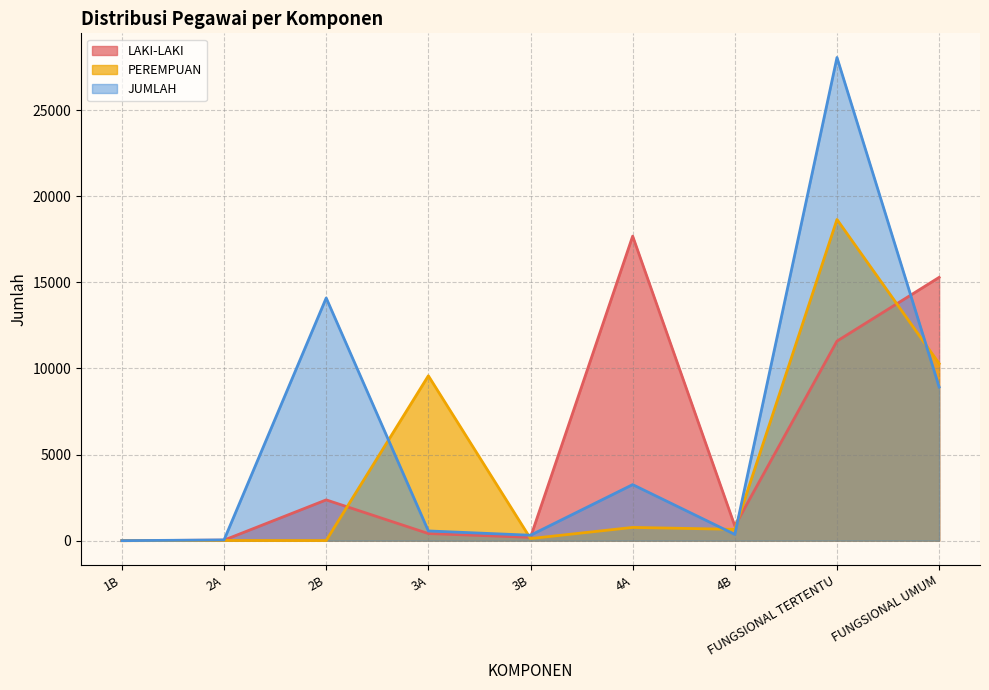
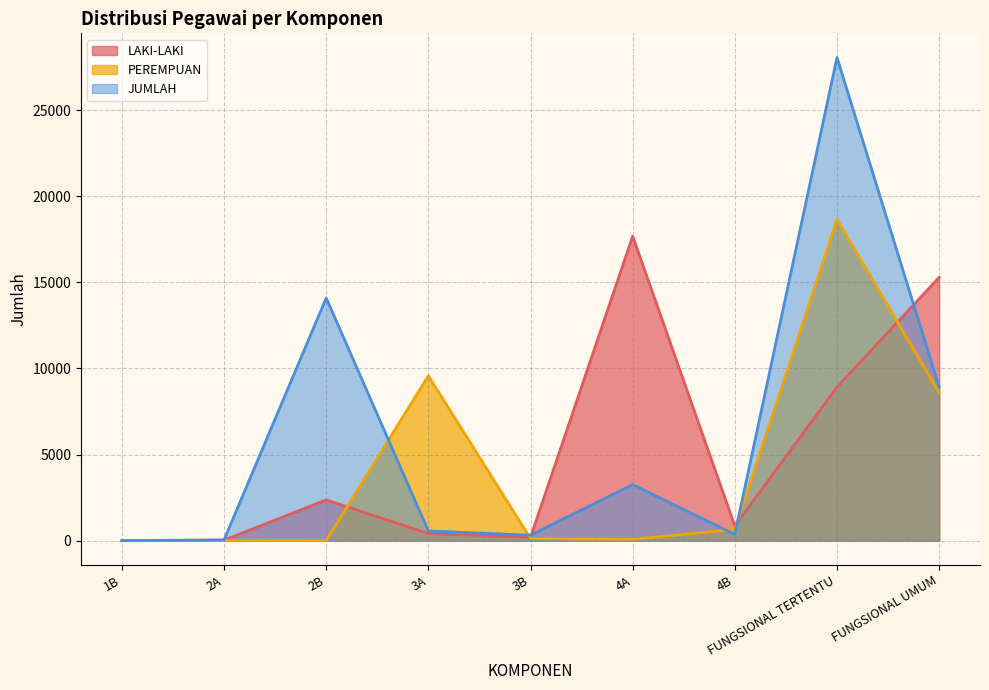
  {
    "LAKI-LAKI": {
      "2B": 2400,
      "3A": 400,
      "4A": 17700,
      "4B": 900,
-     "FUNGSIONAL TERTENTU": 11600,
+     "FUNGSIONAL TERTENTU": 8900,
      "FUNGSIONAL UMUM": 15300
    },
    "PEREMPUAN": {
      "2B": 0,
      "3A": 9600,
-     "4A": 800,
+     "4A": 100,
      "4B": 700,
      "FUNGSIONAL TERTENTU": 18600,
-     "FUNGSIONAL UMUM": 10300
+     "FUNGSIONAL UMUM": 8600
    },
    "JUMLAH": {
      "2B": 14100,
      "3A": 600,
      "4A": 3300,
      "4B": 400,
      "FUNGSIONAL TERTENTU": 28000,
      "FUNGSIONAL UMUM": 8900
    }
  }
